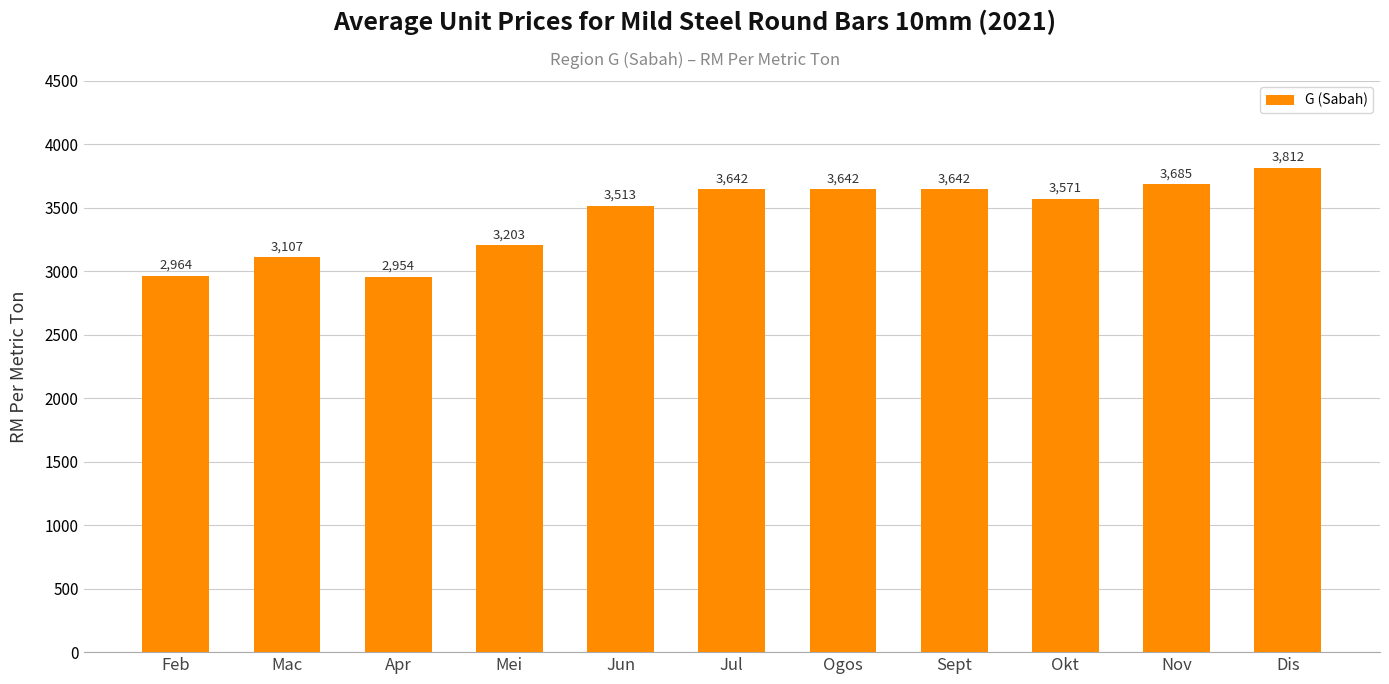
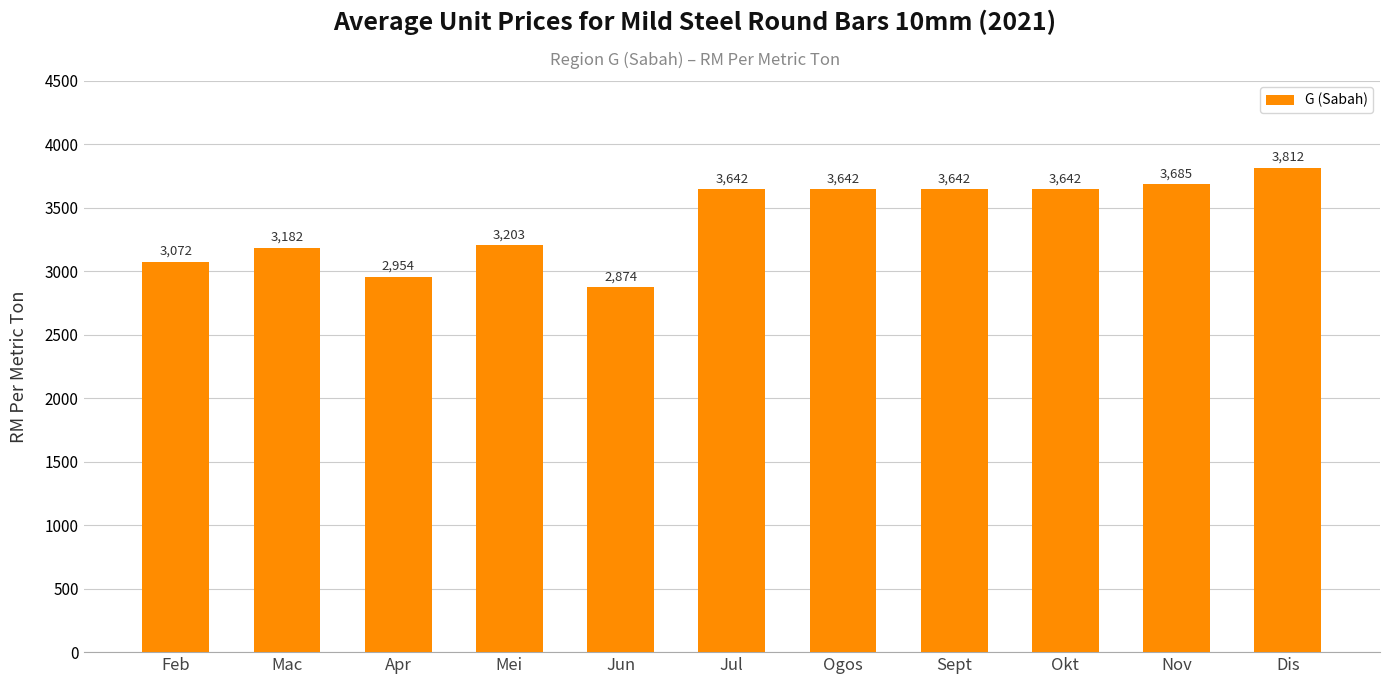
  {
-   "Feb": "2,964",
-   "Mac": "3,107",
+   "Feb": "3,072",
+   "Mac": "3,182",
    "Apr": "2,954",
    "Mei": "3,203",
-   "Jun": "3,513",
+   "Jun": "2,874",
    "Jul": "3,642",
    "Ogos": "3,642",
    "Sept": "3,642",
-   "Okt": "3,571",
+   "Okt": "3,642",
    "Nov": "3,685",
    "Dis": "3,812"
  }
